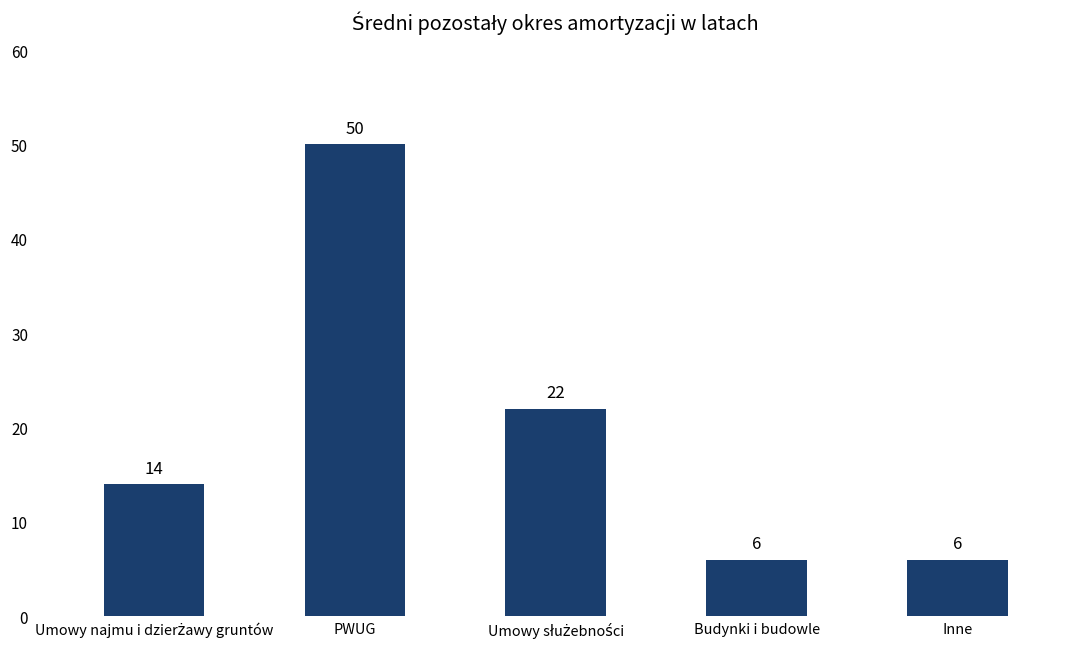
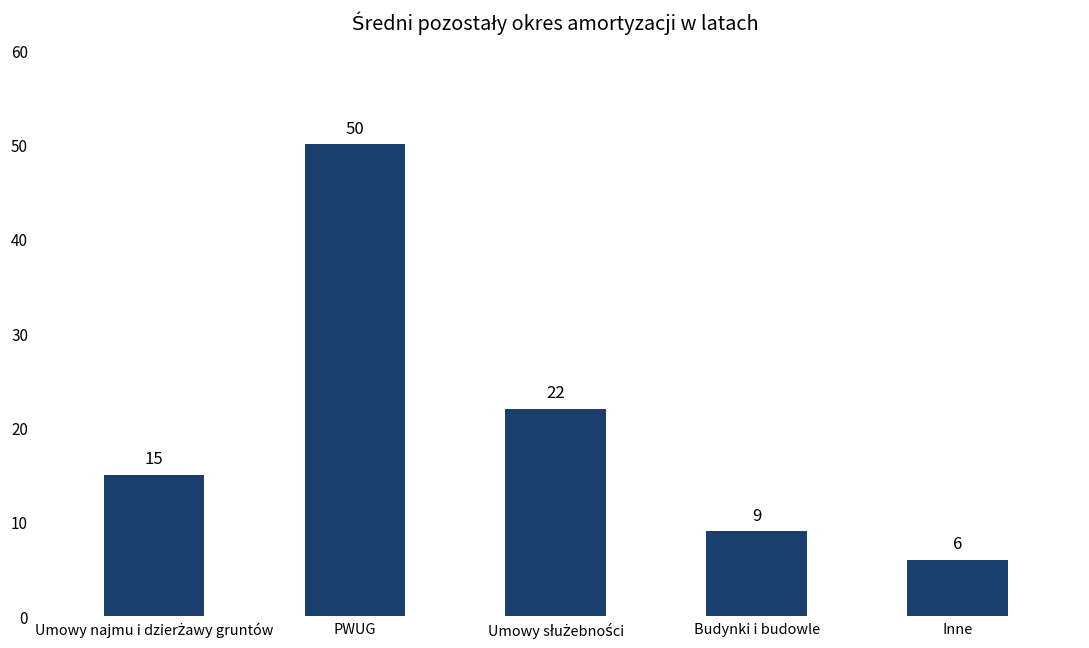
  {
-   "Umowy najmu i dzierżawy gruntów": 14,
+   "Umowy najmu i dzierżawy gruntów": 15,
    "PWUG": 50,
    "Umowy służebności": 22,
-   "Budynki i budowle": 6,
+   "Budynki i budowle": 9,
    "Inne": 6
  }
